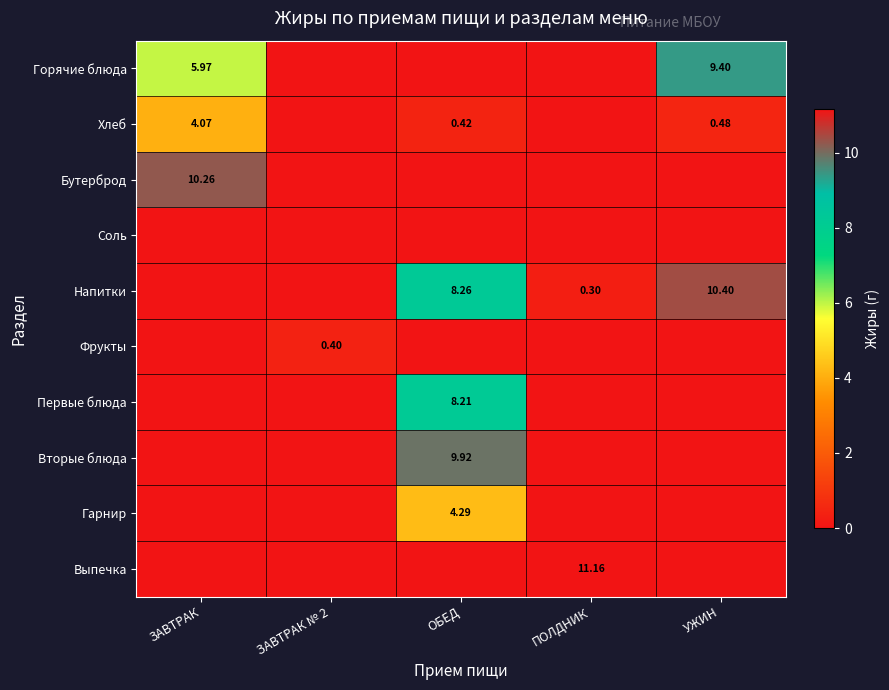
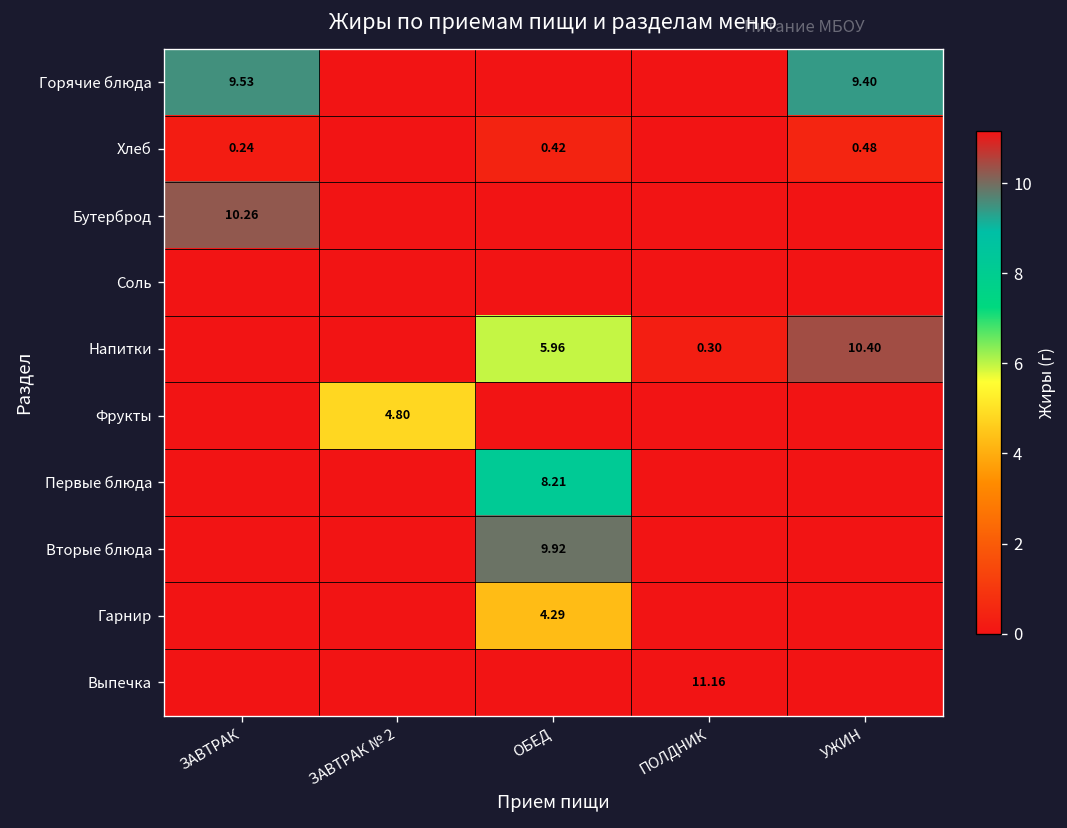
  {
    "Горячие блюда": {
-     "ЗАВТРАК": 5.97,
+     "ЗАВТРАК": 9.53,
      "УЖИН": 9.40
    },
    "Хлеб": {
-     "ЗАВТРАК": 4.07,
+     "ЗАВТРАК": 0.24,
      "ОБЕД": 0.42,
      "УЖИН": 0.48
    },
    "Бутерброд": {
      "ЗАВТРАК": 10.26
    },
    "Напитки": {
-     "ОБЕД": 8.26,
+     "ОБЕД": 5.96,
      "ПОЛДНИК": 0.30,
      "УЖИН": 10.40
    },
    "Фрукты": {
-     "ЗАВТРАК № 2": 0.40
+     "ЗАВТРАК № 2": 4.80
    },
    "Первые блюда": {
      "ОБЕД": 8.21
    },
    "Вторые блюда": {
      "ОБЕД": 9.92
    },
    "Гарнир": {
      "ОБЕД": 4.29
    },
    "Выпечка": {
      "ПОЛДНИК": 11.16
    }
  }
